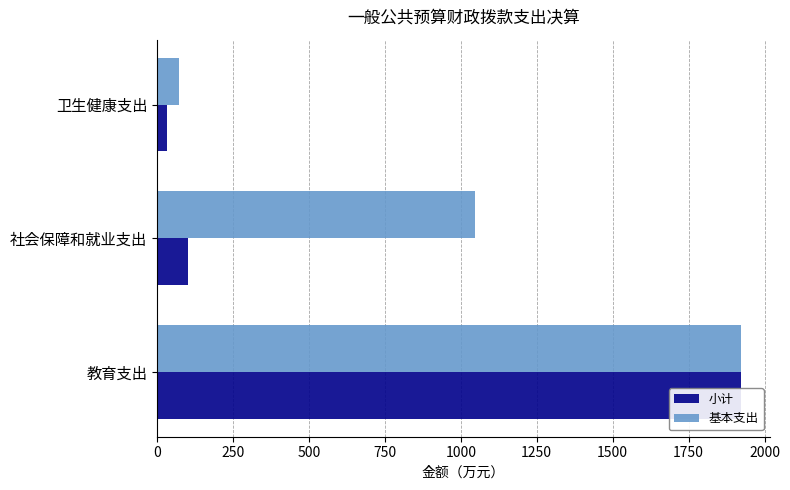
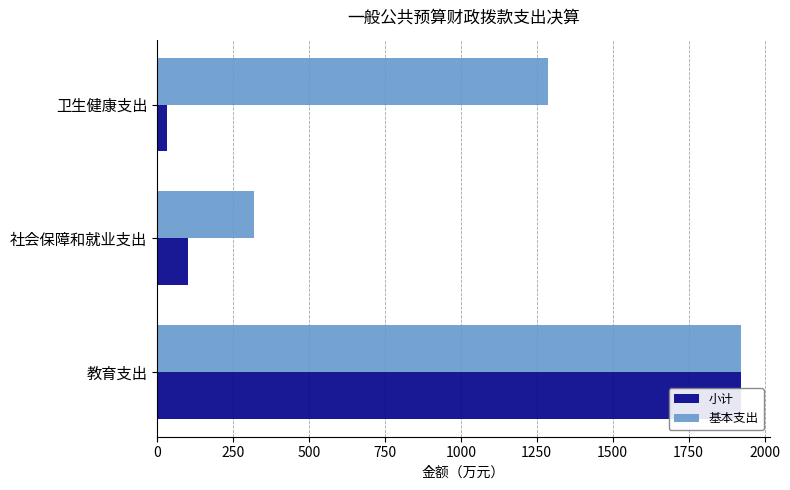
  {
    "小计": {
      "卫生健康支出": 30,
      "社会保障和就业支出": 100
    },
    "基本支出": {
-     "卫生健康支出": 70,
-     "社会保障和就业支出": 1050,
+     "卫生健康支出": 1290,
+     "社会保障和就业支出": 320,
      "教育支出": 1920
    }
  }
